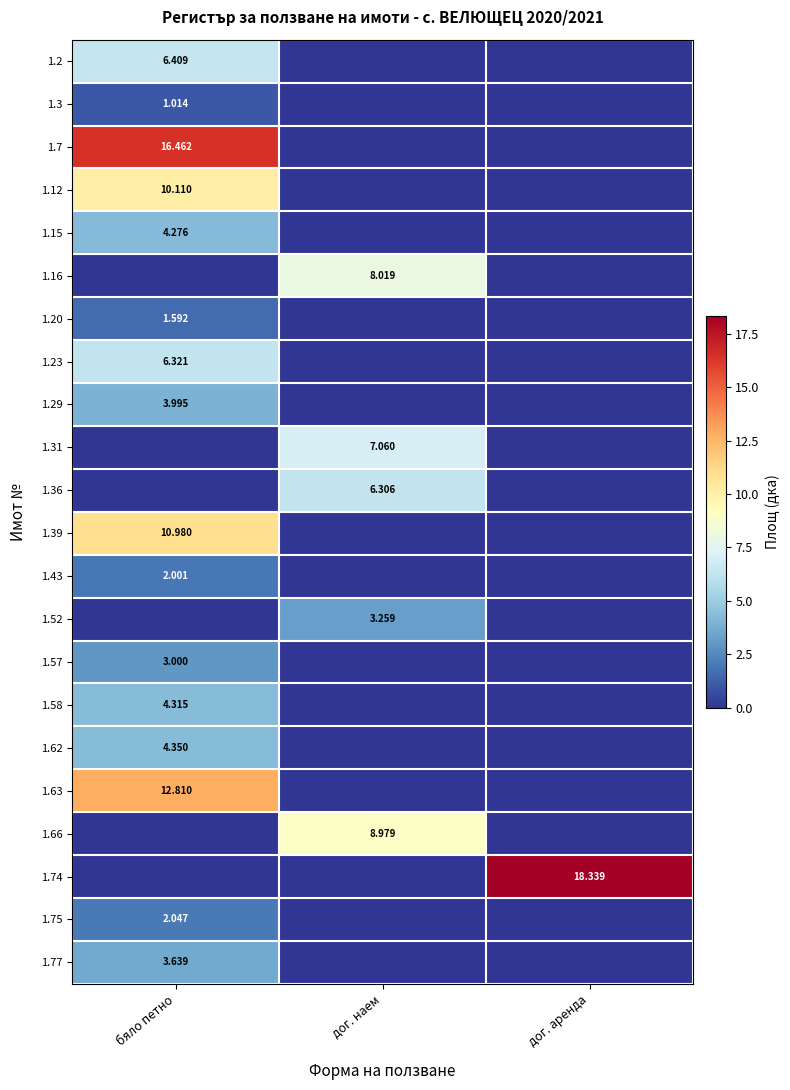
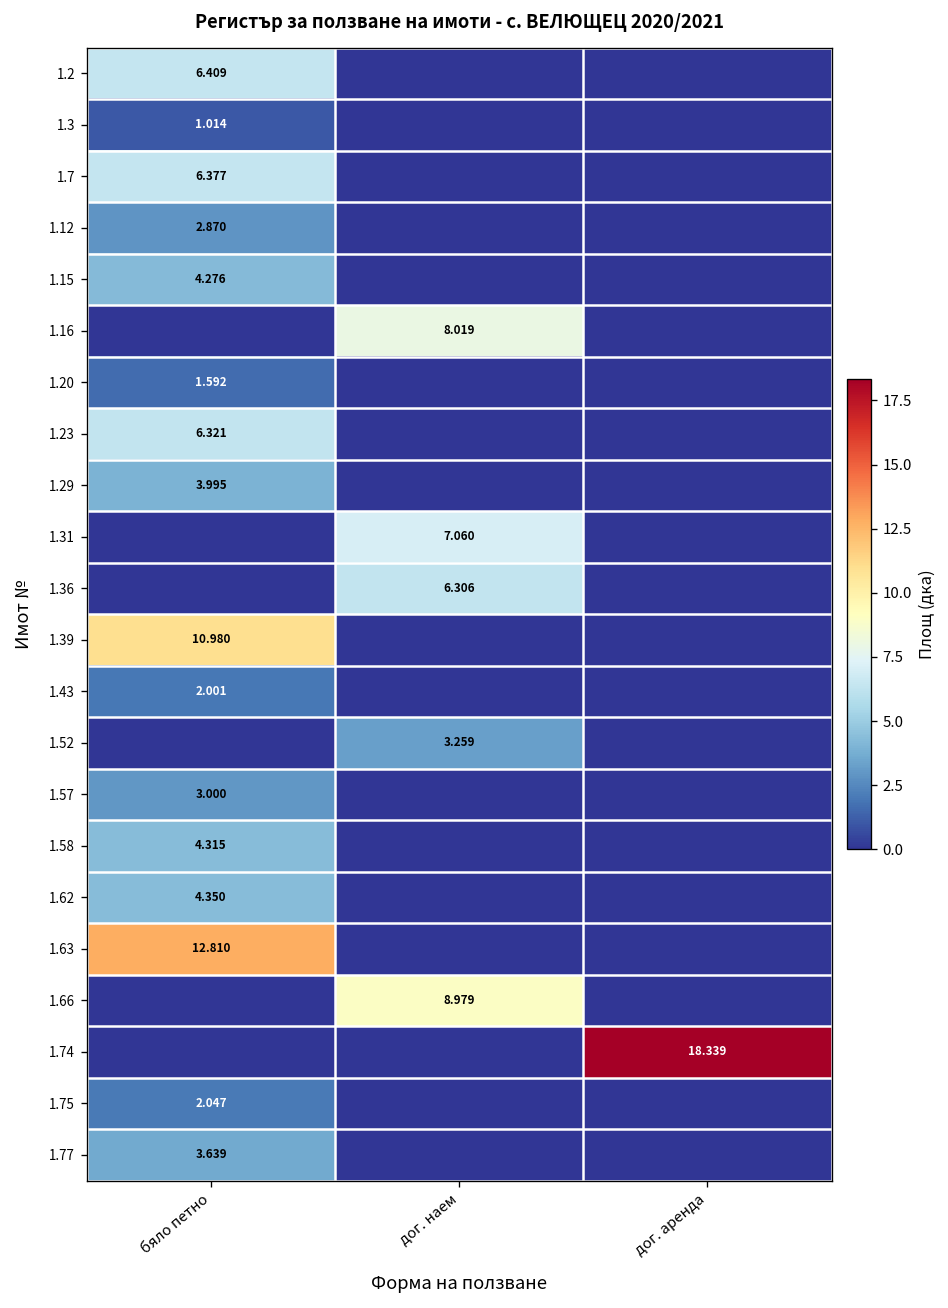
  {
    "1.2": {
      "бяло петно": 6.409
    },
    "1.3": {
      "бяло петно": 1.014
    },
    "1.7": {
-     "бяло петно": 16.462
+     "бяло петно": 6.377
    },
    "1.12": {
-     "бяло петно": 10.110
+     "бяло петно": 2.870
    },
    "1.15": {
      "бяло петно": 4.276
    },
    "1.16": {
      "дог. наем": 8.019
    },
    "1.20": {
      "бяло петно": 1.592
    },
    "1.23": {
      "бяло петно": 6.321
    },
    "1.29": {
      "бяло петно": 3.995
    },
    "1.31": {
      "дог. наем": 7.060
    },
    "1.36": {
      "дог. наем": 6.306
    },
    "1.39": {
      "бяло петно": 10.980
    },
    "1.43": {
      "бяло петно": 2.001
    },
    "1.52": {
      "дог. наем": 3.259
    },
    "1.57": {
      "бяло петно": 3.000
    },
    "1.58": {
      "бяло петно": 4.315
    },
    "1.62": {
      "бяло петно": 4.350
    },
    "1.63": {
      "бяло петно": 12.810
    },
    "1.66": {
      "дог. наем": 8.979
    },
    "1.74": {
      "дог. аренда": 18.339
    },
    "1.75": {
      "бяло петно": 2.047
    },
    "1.77": {
      "бяло петно": 3.639
    }
  }
